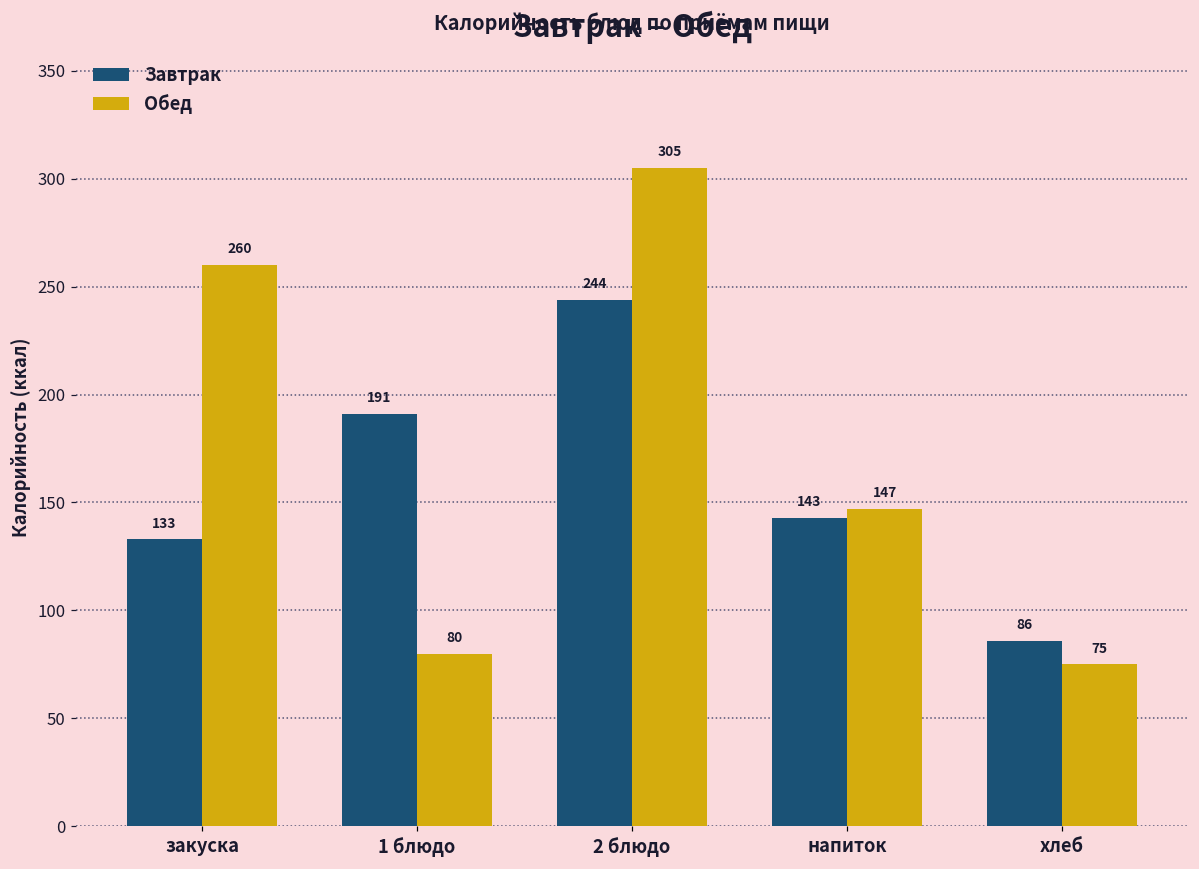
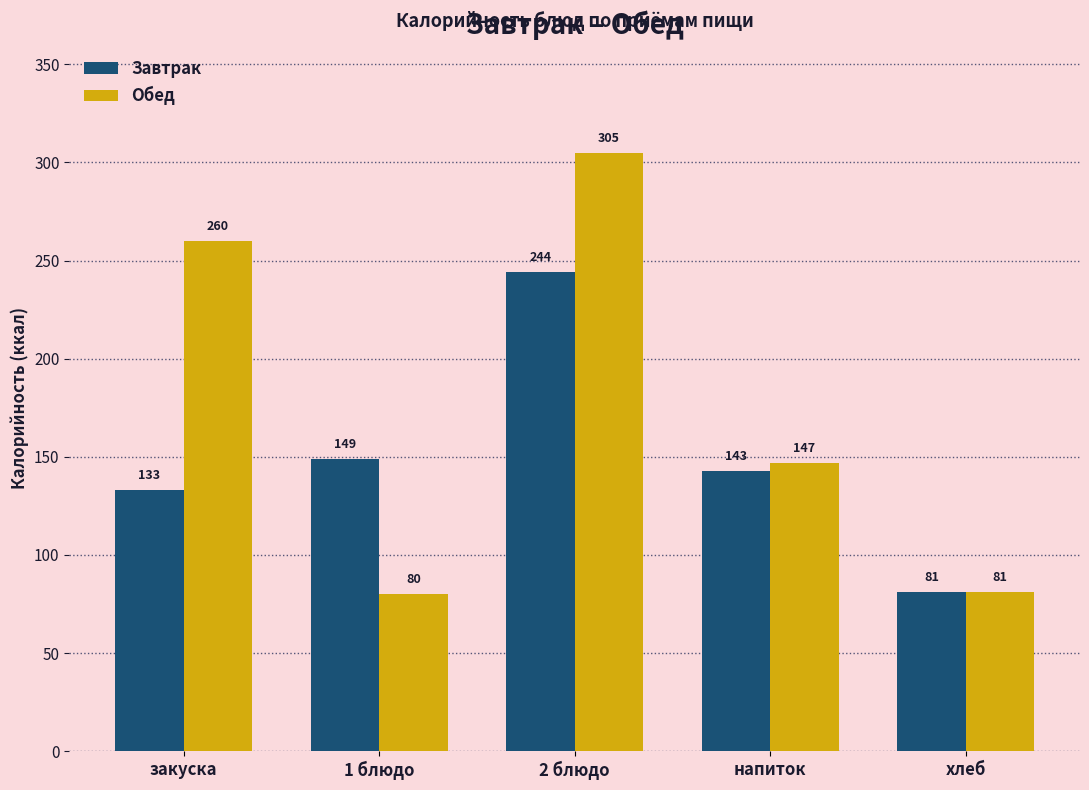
  {
    "Завтрак": {
      "закуска": 133,
-     "1 блюдо": 191,
+     "1 блюдо": 149,
      "2 блюдо": 244,
      "напиток": 143,
-     "хлеб": 86
+     "хлеб": 81
    },
    "Обед": {
      "закуска": 260,
      "1 блюдо": 80,
      "2 блюдо": 305,
      "напиток": 147,
-     "хлеб": 75
+     "хлеб": 81
    }
  }
